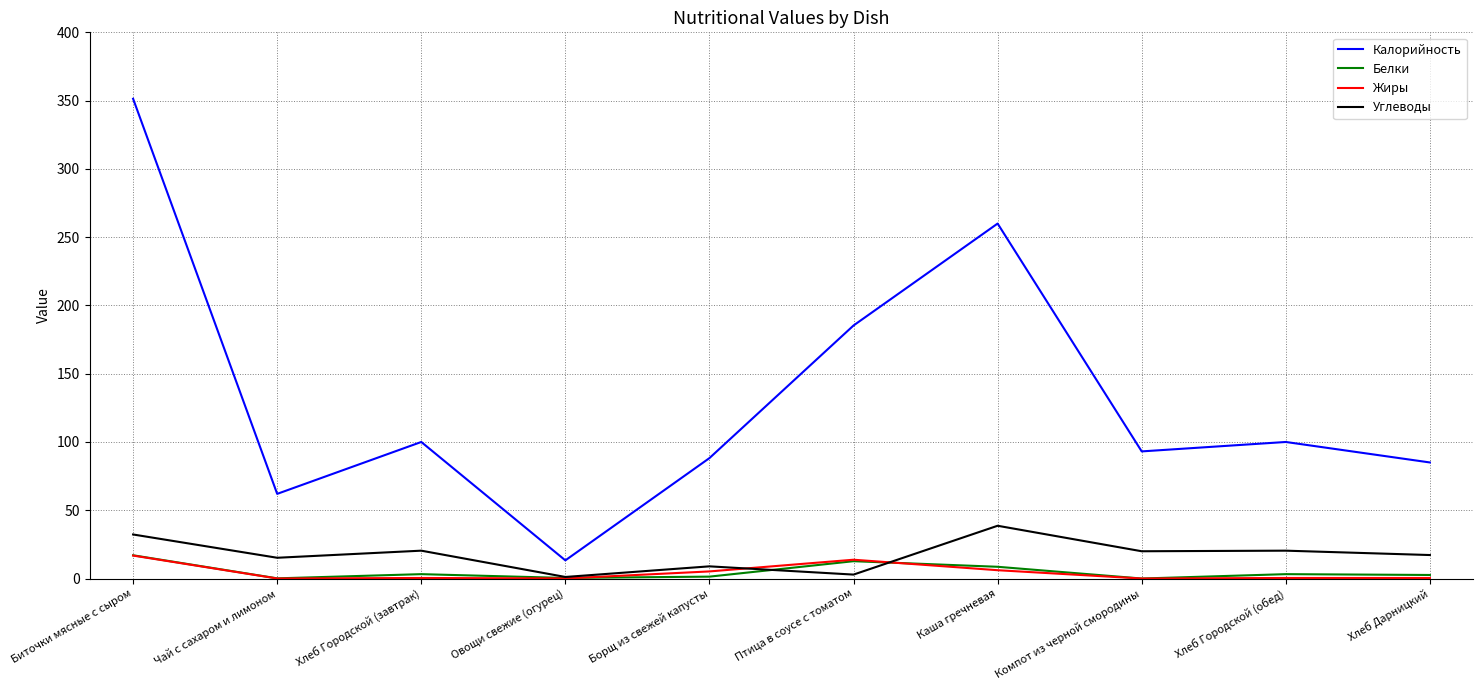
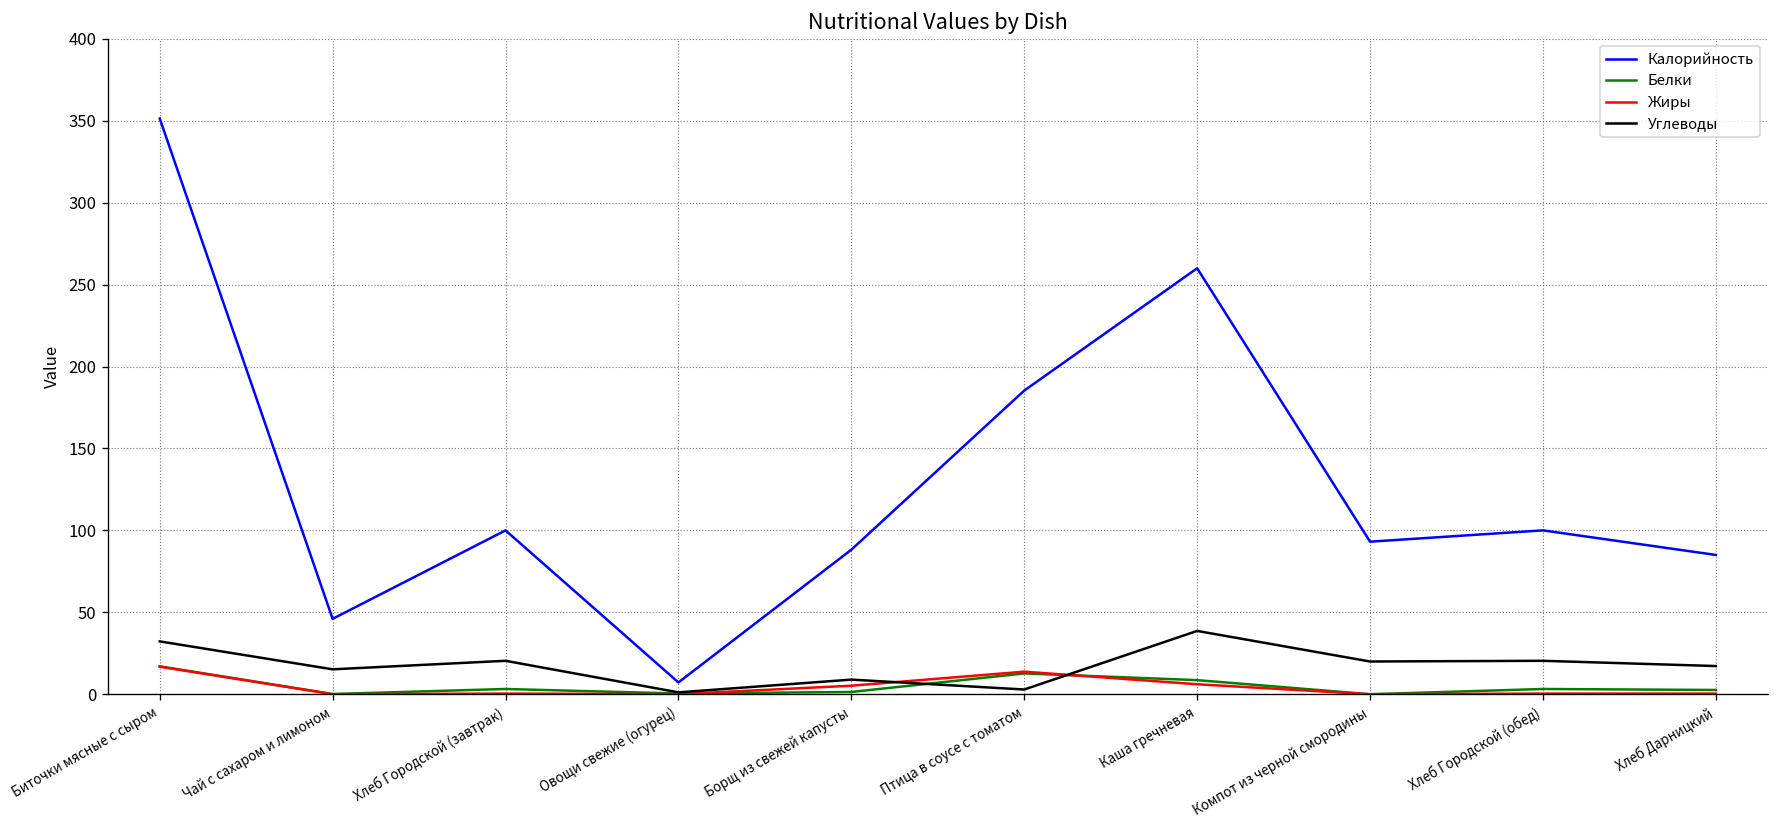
  {
    "Калорийность": {
      "Биточки мясные с сыром": 351,
-     "Чай с сахаром и лимоном": 62,
+     "Чай с сахаром и лимоном": 46,
      "Хлеб Городской (завтрак)": 100,
-     "Овощи свежие (огурец)": 13,
+     "Овощи свежие (огурец)": 7,
      "Борщ из свежей капусты": 88,
      "Птица в соусе с томатом": 185,
      "Каша гречневая": 260,
      "Компот из черной смородины": 93,
      "Хлеб Городской (обед)": 100,
      "Хлеб Дарницкий": 85
    },
    "Белки": {
      "Хлеб Городской (завтрак)": 3,
      "Борщ из свежей капусты": 1,
      "Каша гречневая": 9,
      "Хлеб Городской (обед)": 3,
      "Хлеб Дарницкий": 3
    },
    "Жиры": {
      "Хлеб Городской (завтрак)": 0,
      "Борщ из свежей капусты": 5,
      "Каша гречневая": 6,
      "Хлеб Городской (обед)": 0,
      "Хлеб Дарницкий": 0
    },
    "Углеводы": {
      "Биточки мясные с сыром": 32,
      "Чай с сахаром и лимоном": 15,
      "Хлеб Городской (завтрак)": 20,
      "Борщ из свежей капусты": 9,
      "Птица в соусе с томатом": 3,
      "Каша гречневая": 39,
      "Компот из черной смородины": 20,
      "Хлеб Городской (обед)": 20,
      "Хлеб Дарницкий": 17
    }
  }
